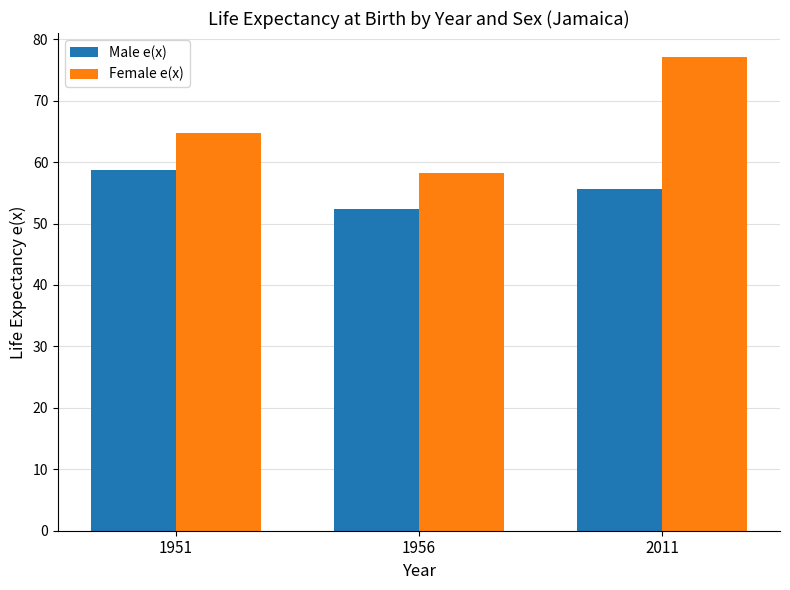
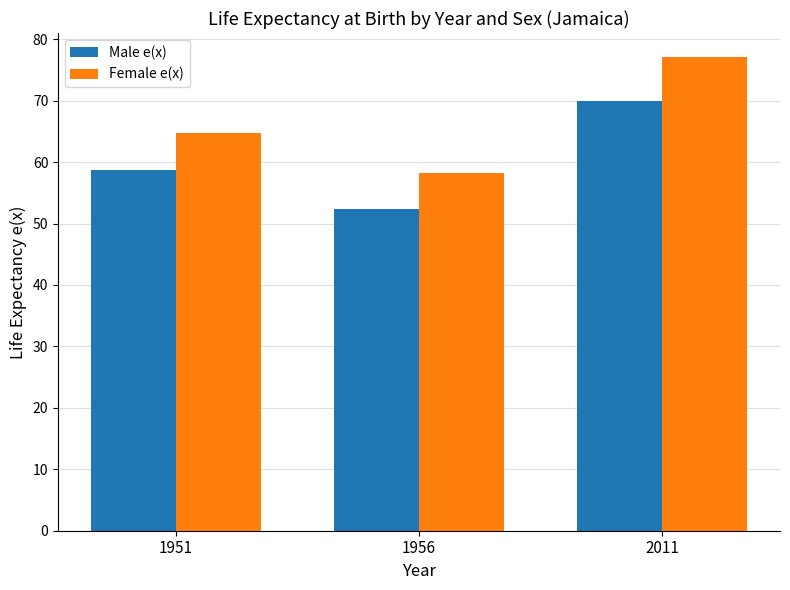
  {
    "Male e(x)": {
      "1951": 59,
      "1956": 52,
-     "2011": 56
+     "2011": 70
    },
    "Female e(x)": {
      "1951": 65,
      "1956": 58,
      "2011": 77
    }
  }
